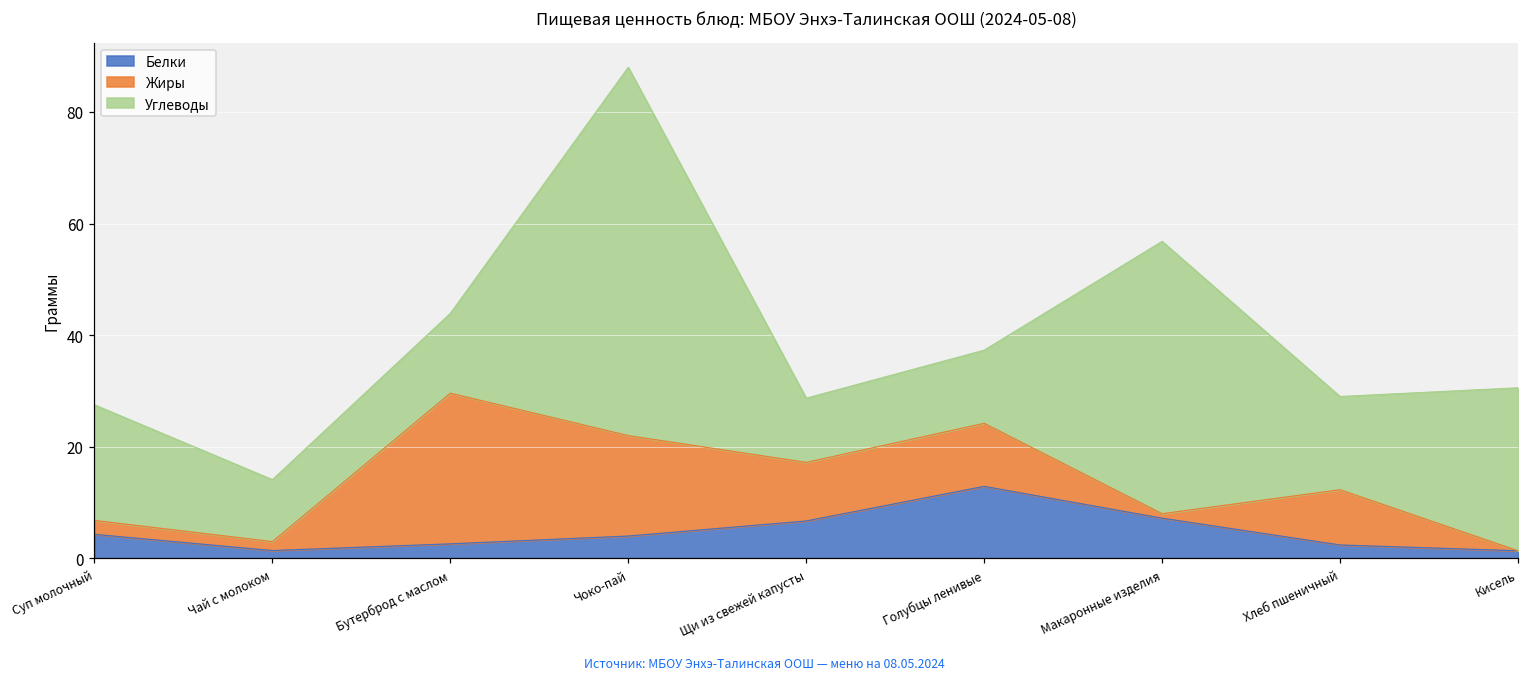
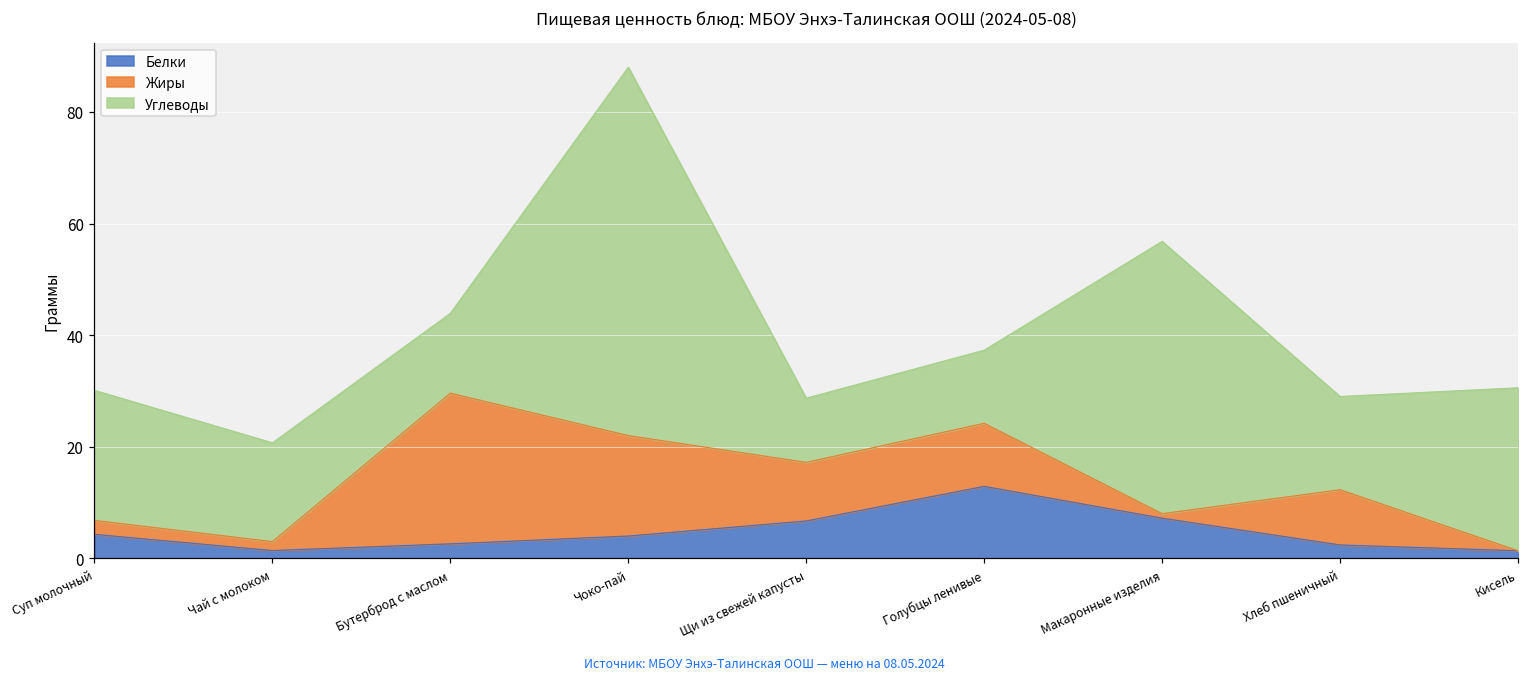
  {
    "Белки": {
      "Суп молочный": 4,
      "Чай с молоком": 1,
      "Бутерброд с маслом": 3,
      "Чоко-пай": 4,
      "Щи из свежей капусты": 7,
      "Голубцы ленивые": 13,
      "Макаронные изделия": 7,
      "Хлеб пшеничный": 2
    },
    "Жиры": {
      "Суп молочный": 3,
      "Чай с молоком": 2,
      "Бутерброд с маслом": 27,
      "Чоко-пай": 18,
      "Щи из свежей капусты": 11,
      "Голубцы ленивые": 11,
      "Макаронные изделия": 1,
      "Хлеб пшеничный": 10
    },
    "Углеводы": {
-     "Суп молочный": 21,
-     "Чай с молоком": 11,
+     "Суп молочный": 23,
+     "Чай с молоком": 18,
      "Бутерброд с маслом": 14,
      "Чоко-пай": 66,
      "Щи из свежей капусты": 12,
      "Голубцы ленивые": 13,
      "Макаронные изделия": 49,
      "Хлеб пшеничный": 17,
      "Кисель": 29
    }
  }
